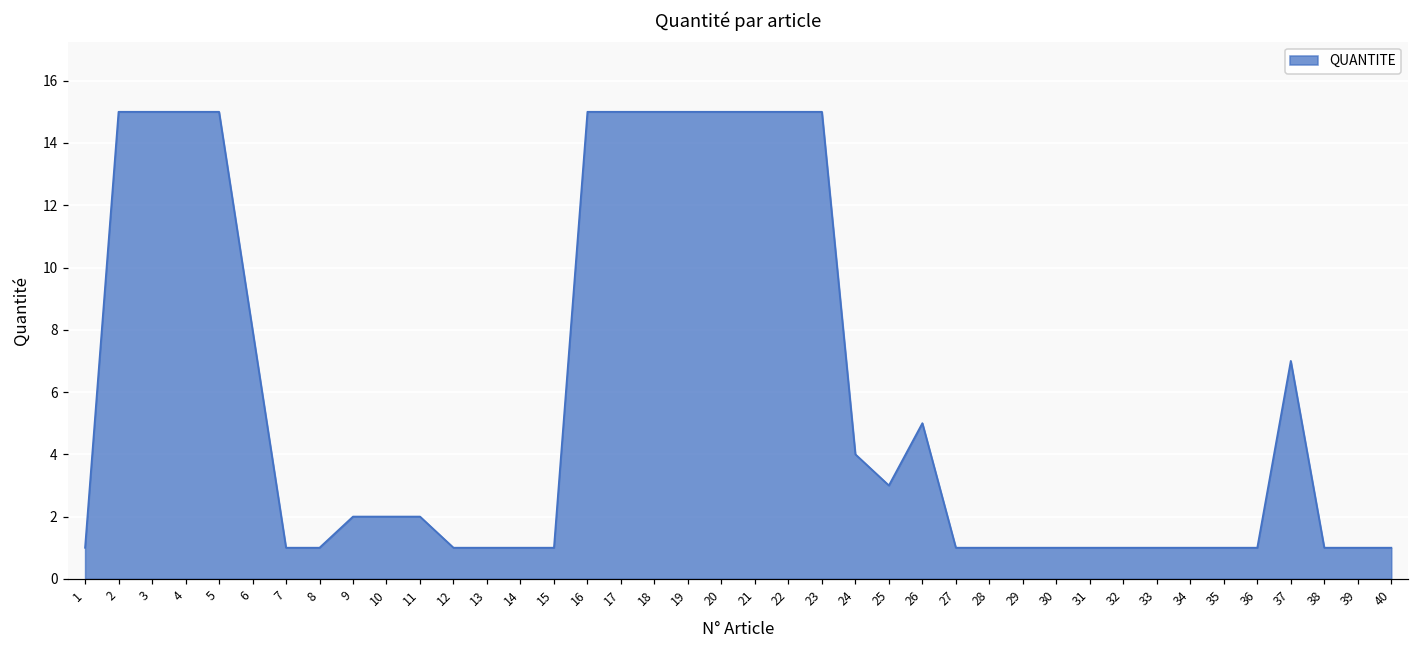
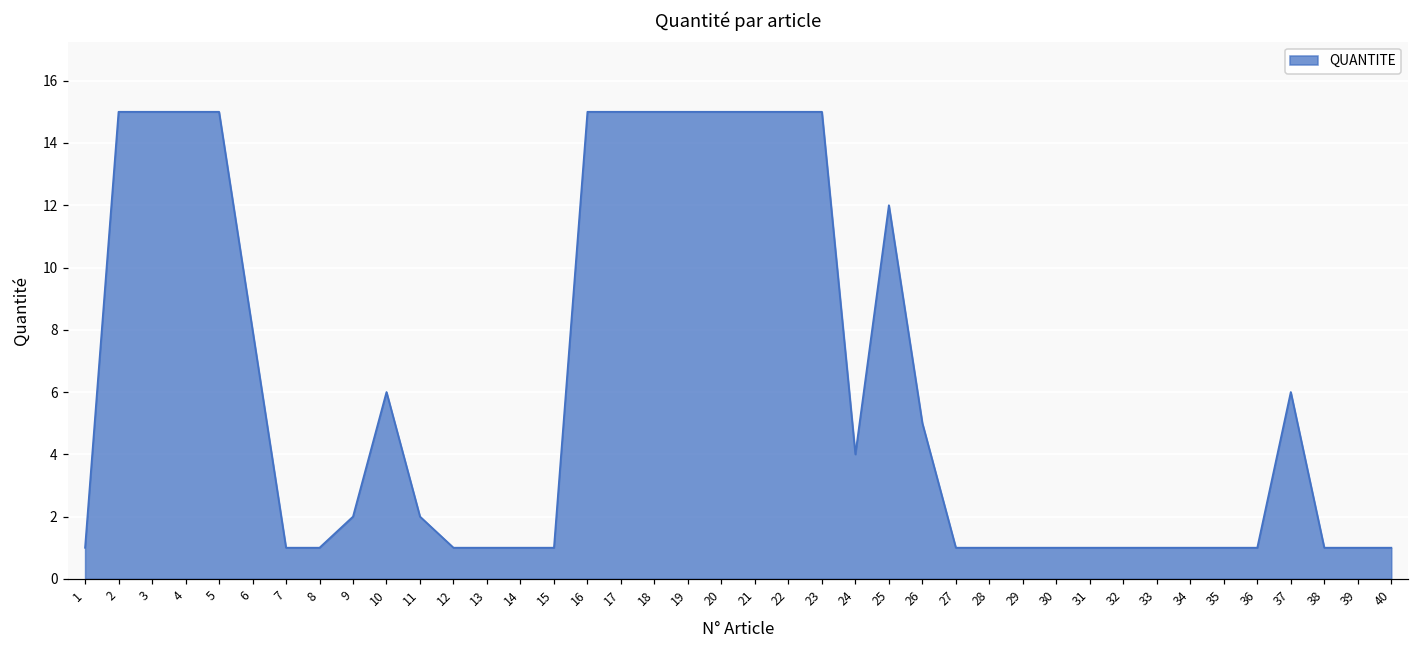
  {
    "1": 1,
    "2": 15,
    "3": 15,
    "4": 15,
    "5": 15,
    "6": 8,
    "7": 1,
    "8": 1,
    "9": 2,
-   "10": 2,
+   "10": 6,
    "11": 2,
    "12": 1,
    "13": 1,
    "14": 1,
    "15": 1,
    "16": 15,
    "17": 15,
    "18": 15,
    "19": 15,
    "20": 15,
    "21": 15,
    "22": 15,
    "23": 15,
    "24": 4,
-   "25": 3,
+   "25": 12,
    "26": 5,
    "27": 1,
    "28": 1,
    "29": 1,
    "30": 1,
    "31": 1,
    "32": 1,
    "33": 1,
    "34": 1,
    "35": 1,
    "36": 1,
-   "37": 7,
+   "37": 6,
    "38": 1,
    "39": 1,
    "40": 1
  }
